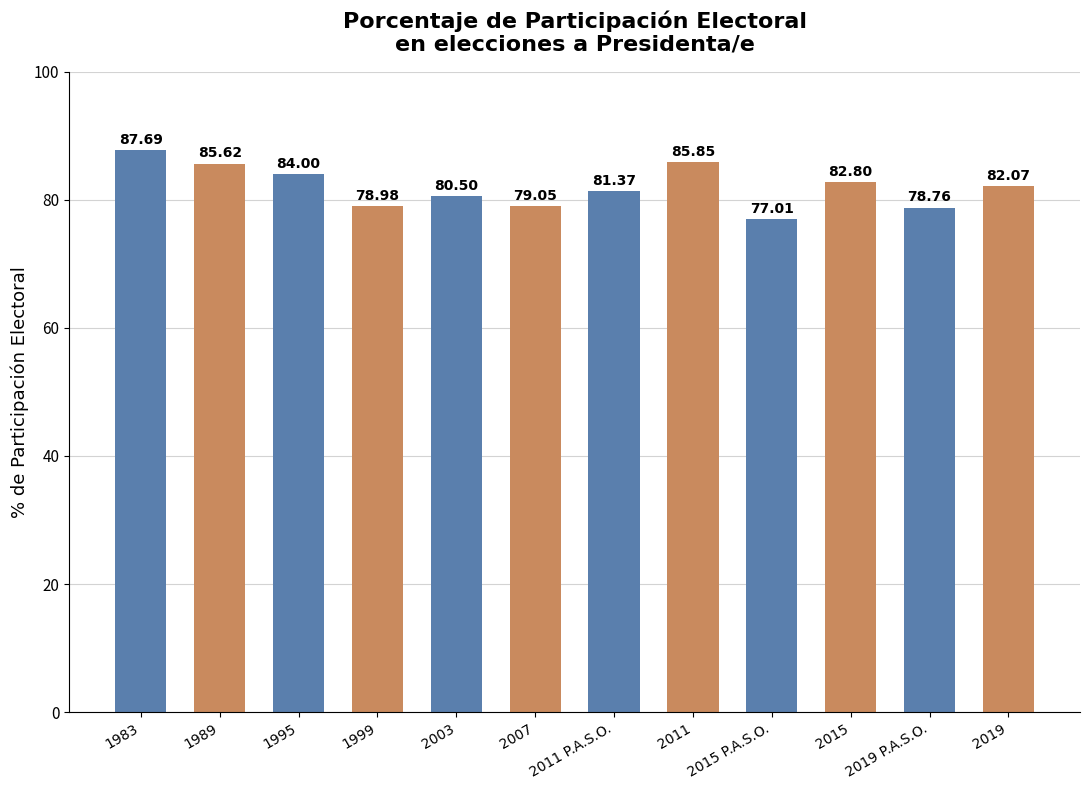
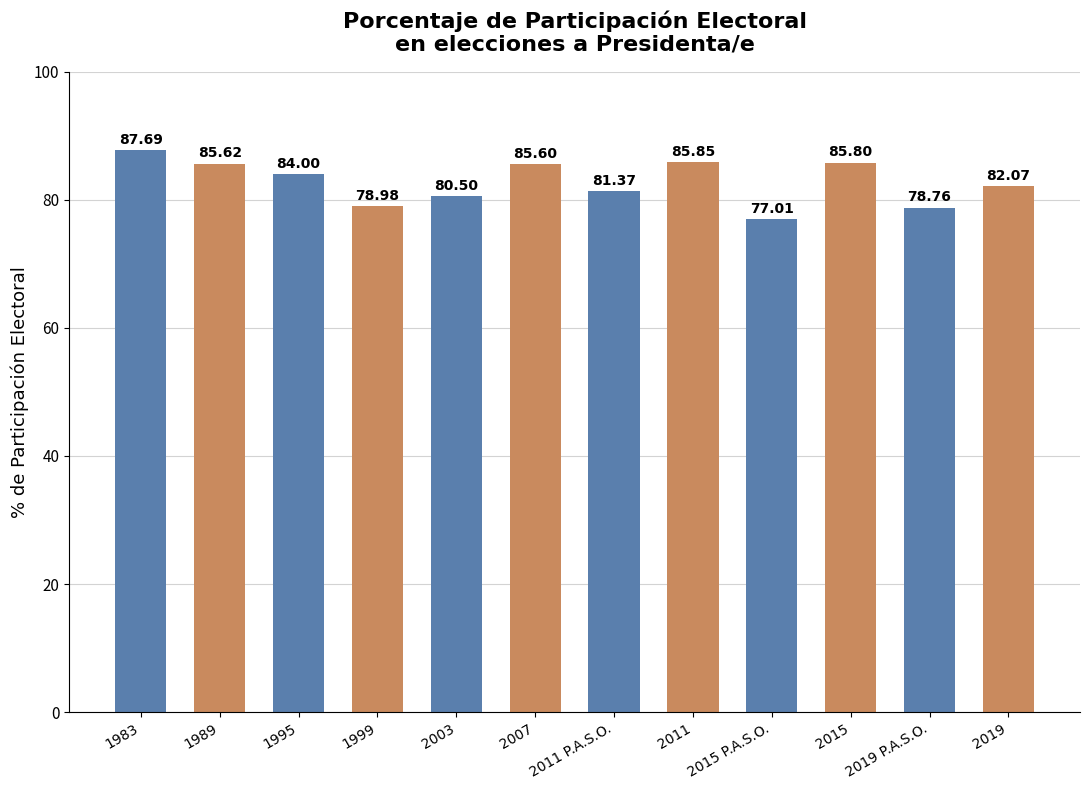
  {
    "1983": 87.69,
    "1989": 85.62,
    "1995": 84.00,
    "1999": 78.98,
    "2003": 80.50,
-   "2007": 79.05,
+   "2007": 85.60,
    "2011 P.A.S.O.": 81.37,
    "2011": 85.85,
    "2015 P.A.S.O.": 77.01,
-   "2015": 82.80,
+   "2015": 85.80,
    "2019 P.A.S.O.": 78.76,
    "2019": 82.07
  }
